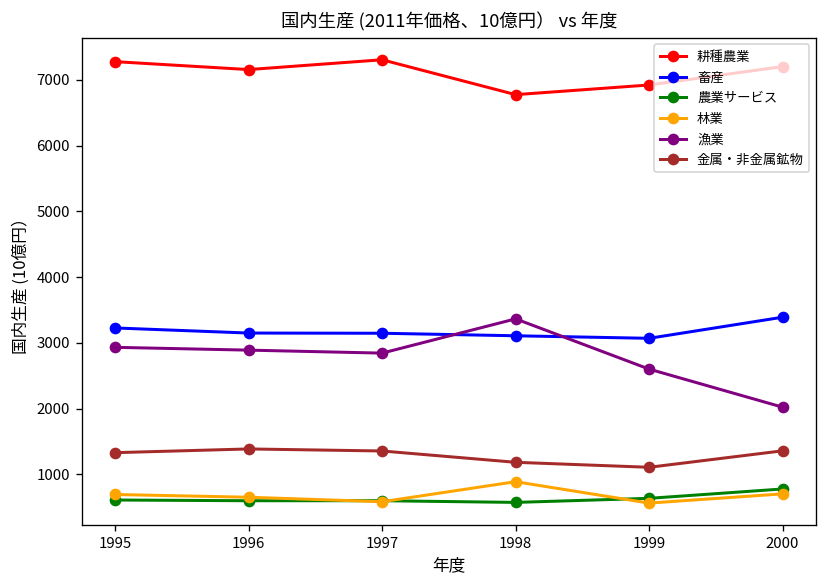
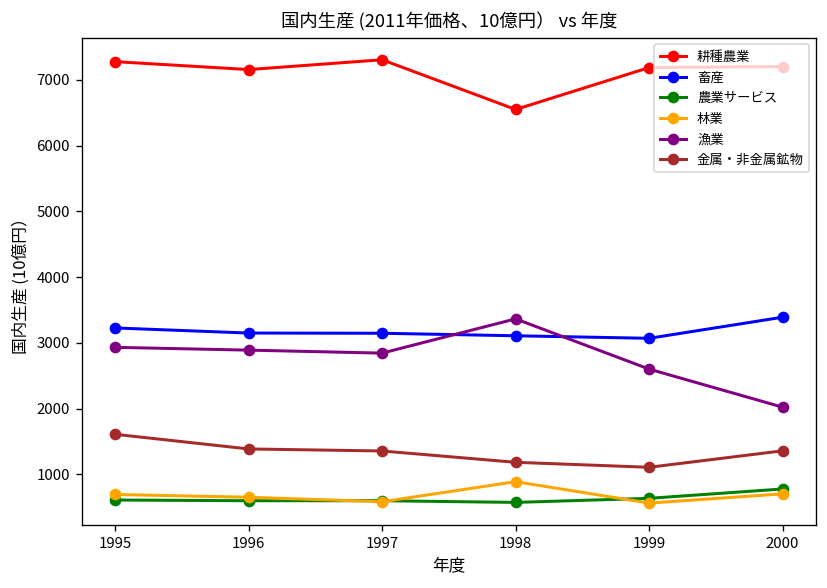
  {
    "耕種農業": {
      "1995": 7300,
      "1996": 7200,
      "1997": 7300,
-     "1998": 6800,
-     "1999": 6900
+     "1998": 6600,
+     "1999": 7200
    },
    "畜産": {
      "1995": 3200,
      "1996": 3100,
      "1997": 3100,
      "1998": 3100,
      "1999": 3100,
      "2000": 3400
    },
    "農業サービス": {
      "1995": 600,
      "1996": 600,
      "1998": 600,
      "1999": 600,
      "2000": 800
    },
    "林業": {
      "1995": 700,
      "1996": 700,
      "1998": 900,
      "1999": 600,
      "2000": 700
    },
    "漁業": {
      "1995": 2900,
      "1996": 2900,
      "1997": 2800,
      "1998": 3400,
      "1999": 2600,
      "2000": 2000
    },
    "金属・非金属鉱物": {
-     "1995": 1300,
+     "1995": 1600,
      "1996": 1400,
      "1997": 1400,
      "1998": 1200,
      "1999": 1100,
      "2000": 1400
    }
  }
